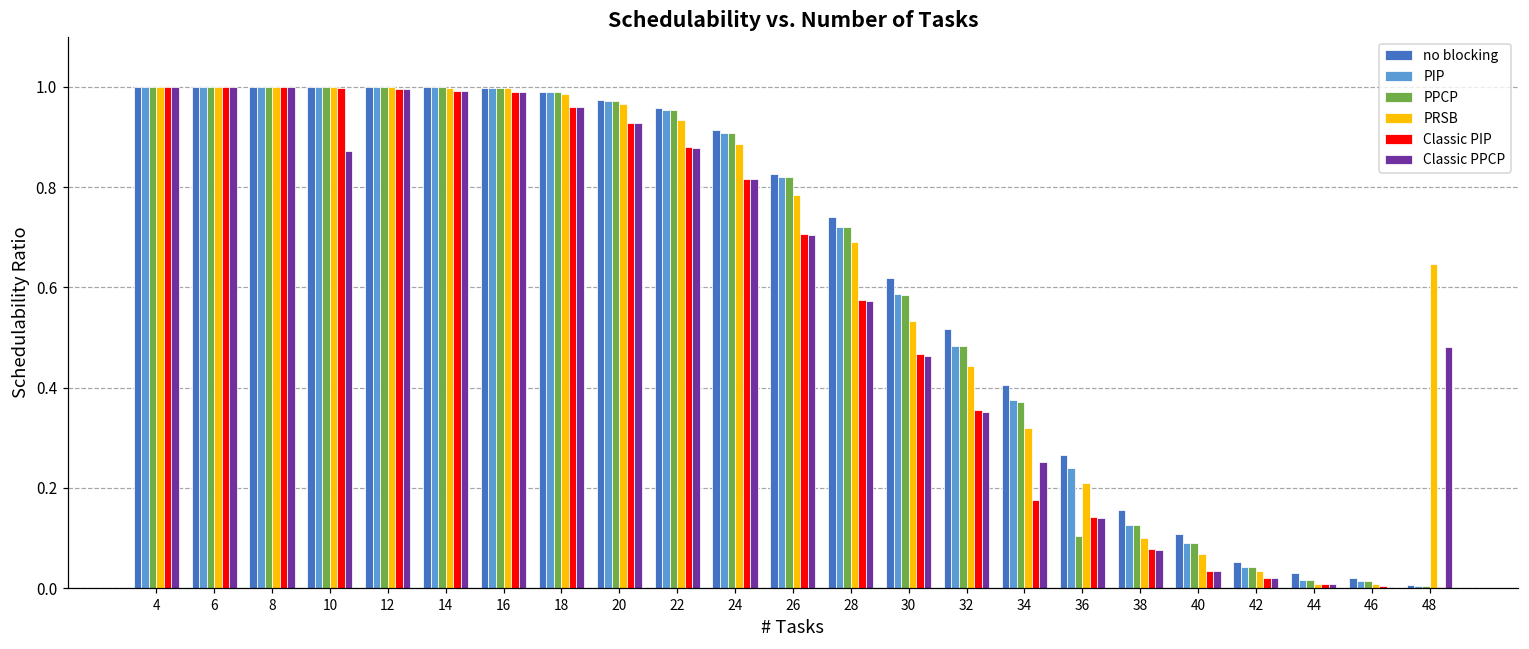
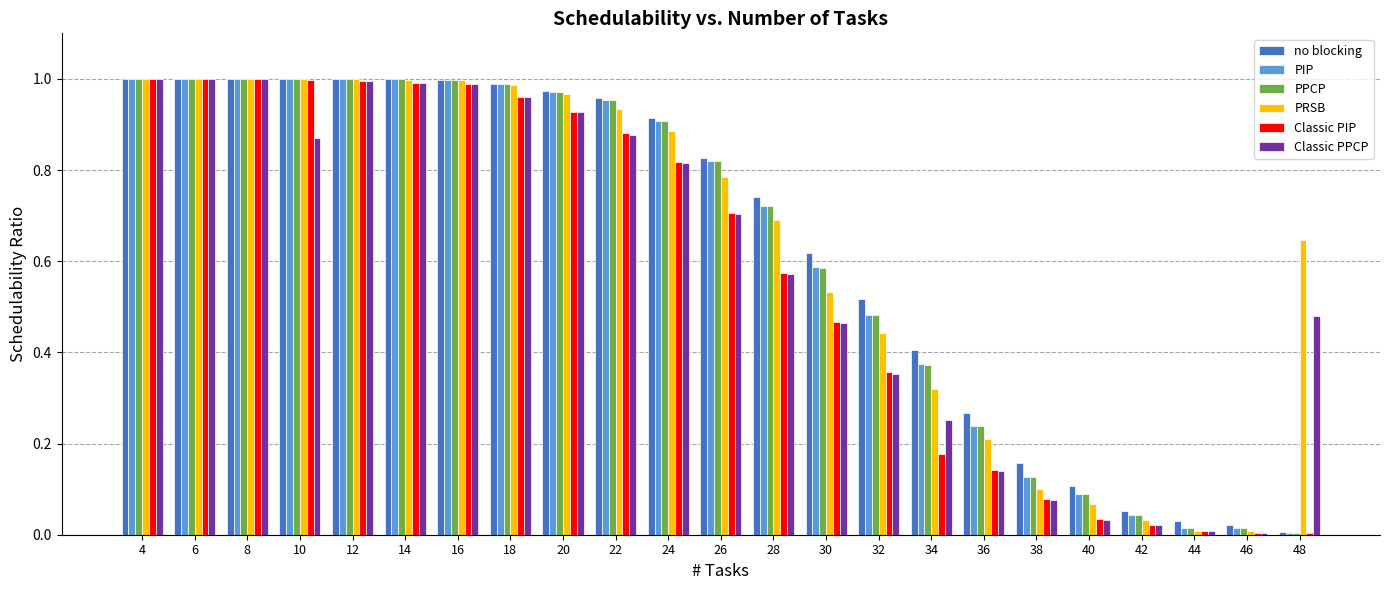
  {
    "PPCP": {
      "4": 1.00,
      "6": 1.00,
      "8": 1.00,
      "10": 1.00,
      "12": 1.00,
      "14": 1.00,
      "16": 1.00,
      "18": 0.99,
      "20": 0.97,
      "22": 0.95,
      "24": 0.91,
      "26": 0.82,
      "28": 0.72,
      "30": 0.58,
      "32": 0.48,
      "34": 0.37,
-     "36": 0.10,
+     "36": 0.24,
      "38": 0.13,
      "40": 0.09,
      "42": 0.04,
      "44": 0.02,
      "46": 0.01
    },
    "PRSB": {
      "4": 1.00,
      "6": 1.00,
      "8": 1.00,
      "10": 1.00,
      "12": 1.00,
      "14": 1.00,
      "16": 1.00,
      "18": 0.99,
      "20": 0.97,
      "22": 0.93,
      "24": 0.89,
      "26": 0.78,
      "28": 0.69,
      "30": 0.53,
      "32": 0.44,
      "34": 0.32,
      "36": 0.21,
      "38": 0.10,
      "40": 0.07,
      "42": 0.03,
      "44": 0.01,
      "46": 0.01,
      "48": 0.65
    },
    "Classic PIP": {
      "4": 1.00,
      "6": 1.00,
      "8": 1.00,
      "10": 1.00,
      "12": 1.00,
      "14": 0.99,
      "16": 0.99,
      "18": 0.96,
      "20": 0.93,
      "22": 0.88,
      "24": 0.82,
      "26": 0.71,
      "28": 0.57,
      "30": 0.47,
      "32": 0.36,
      "34": 0.18,
      "36": 0.14,
      "38": 0.08,
      "40": 0.04,
      "42": 0.02,
      "44": 0.01
    },
    "Classic PPCP": {
      "4": 1.00,
      "6": 1.00,
      "8": 1.00,
      "10": 0.87,
      "12": 1.00,
      "14": 0.99,
      "16": 0.99,
      "18": 0.96,
      "20": 0.93,
      "22": 0.88,
      "24": 0.82,
      "26": 0.70,
      "28": 0.57,
      "30": 0.46,
      "32": 0.35,
      "34": 0.25,
      "36": 0.14,
      "38": 0.08,
      "40": 0.03,
      "42": 0.02,
      "44": 0.01,
      "48": 0.48
    }
  }
